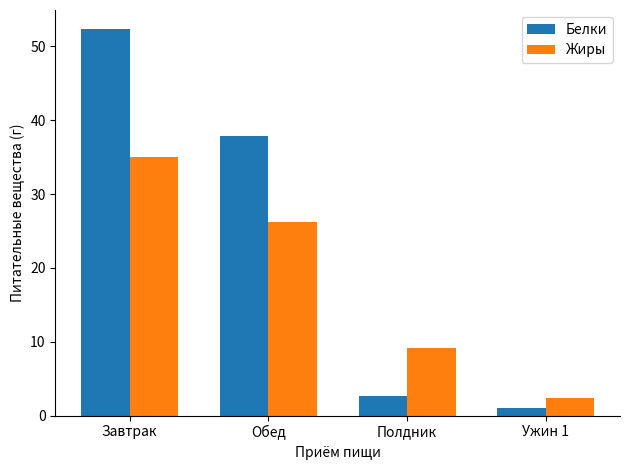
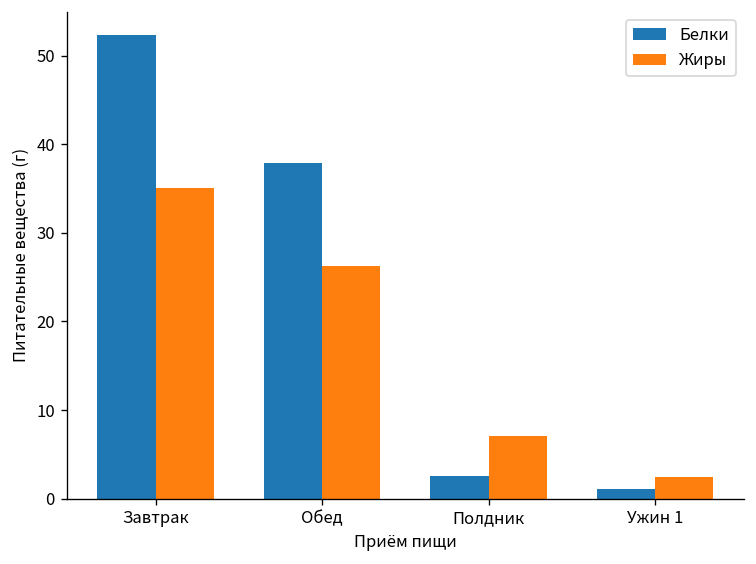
  {
    "Белки": {
      "Завтрак": 52,
      "Обед": 38,
      "Полдник": 3,
      "Ужин 1": 1
    },
    "Жиры": {
      "Завтрак": 35,
      "Обед": 26,
-     "Полдник": 9,
+     "Полдник": 7,
      "Ужин 1": 2
    }
  }
